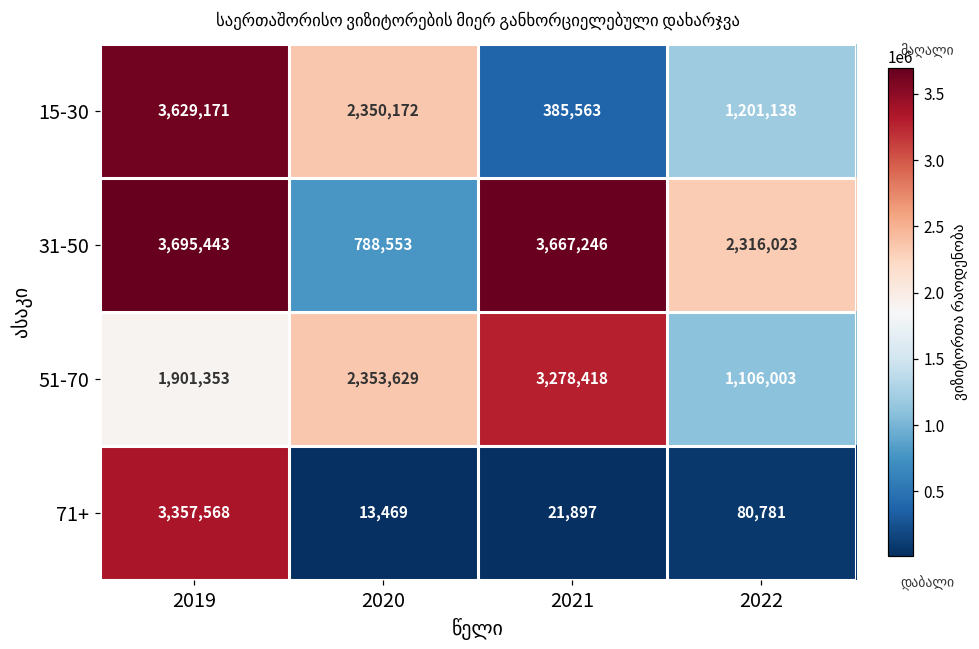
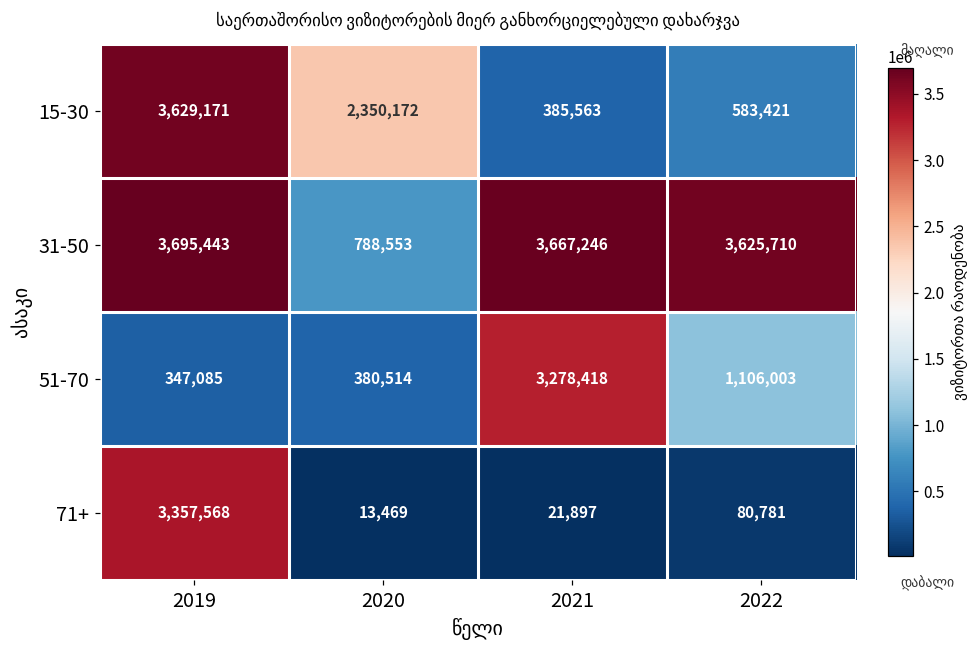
  {
    "15-30": {
      "2019": "3,629,171",
      "2020": "2,350,172",
      "2021": "385,563",
-     "2022": "1,201,138"
+     "2022": "583,421"
    },
    "31-50": {
      "2019": "3,695,443",
      "2020": "788,553",
      "2021": "3,667,246",
-     "2022": "2,316,023"
+     "2022": "3,625,710"
    },
    "51-70": {
-     "2019": "1,901,353",
-     "2020": "2,353,629",
+     "2019": "347,085",
+     "2020": "380,514",
      "2021": "3,278,418",
      "2022": "1,106,003"
    },
    "71+": {
      "2019": "3,357,568",
      "2020": "13,469",
      "2021": "21,897",
      "2022": "80,781"
    }
  }
